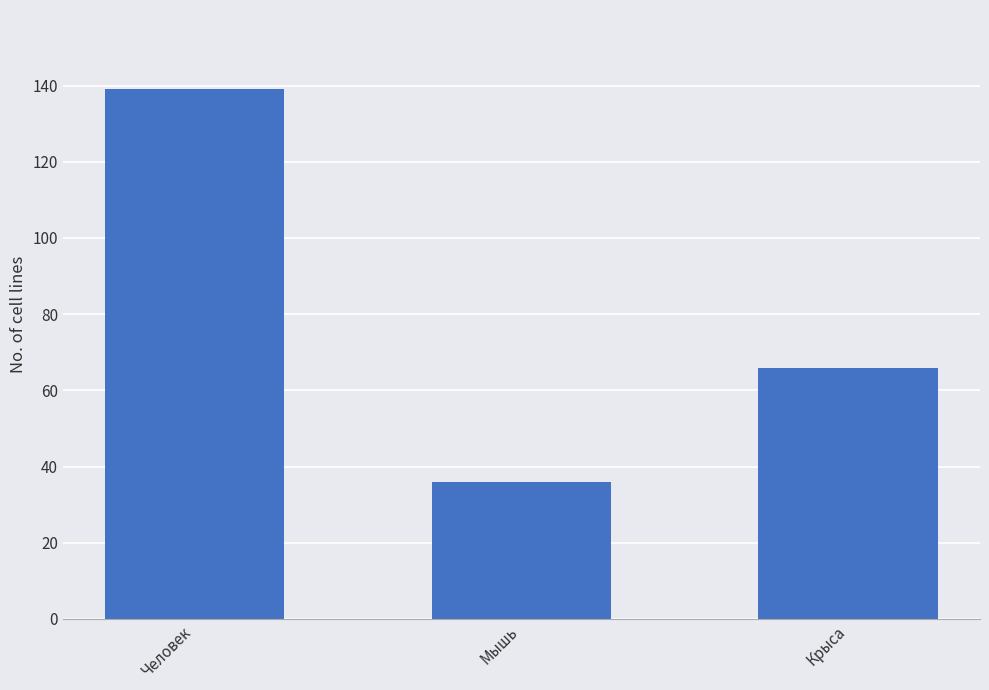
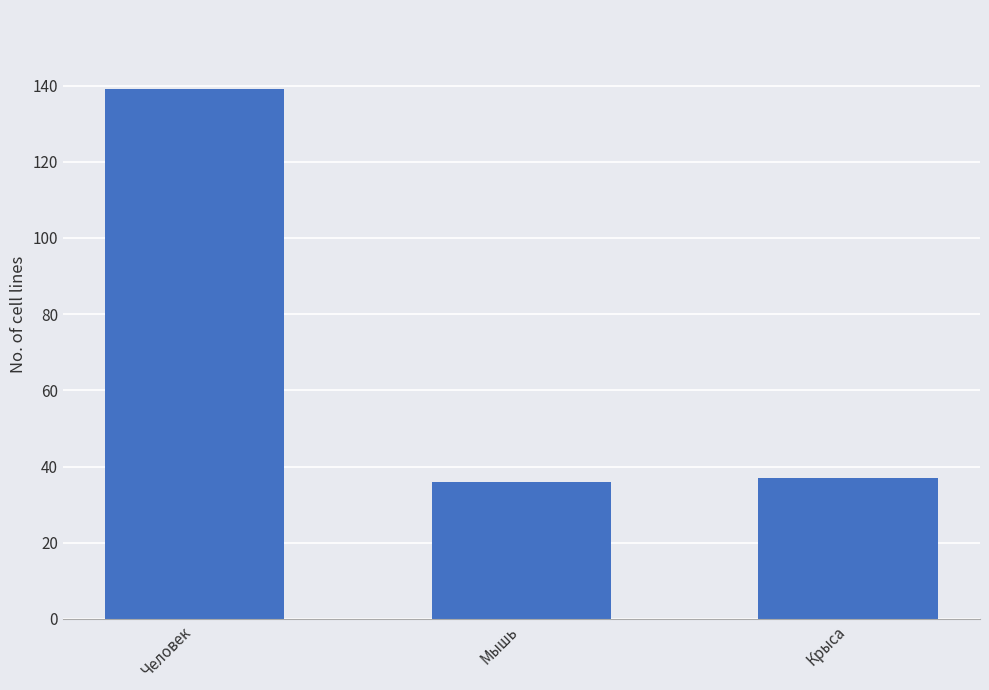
  {
    "Человек": 139,
    "Мышь": 36,
-   "Крыса": 66
+   "Крыса": 37
  }
